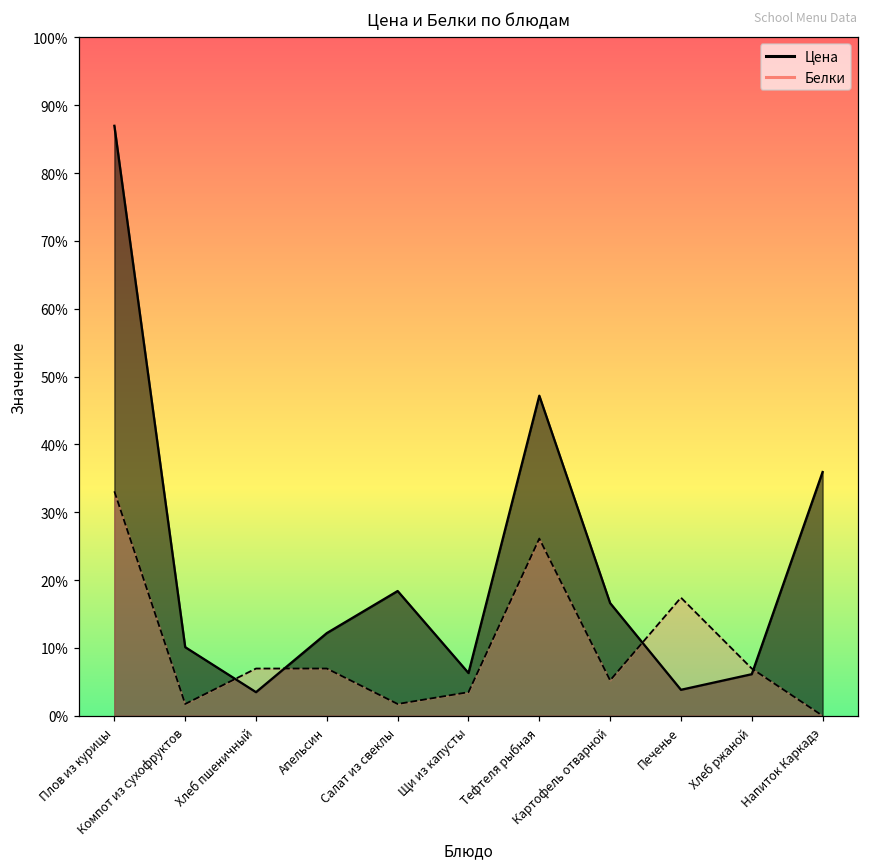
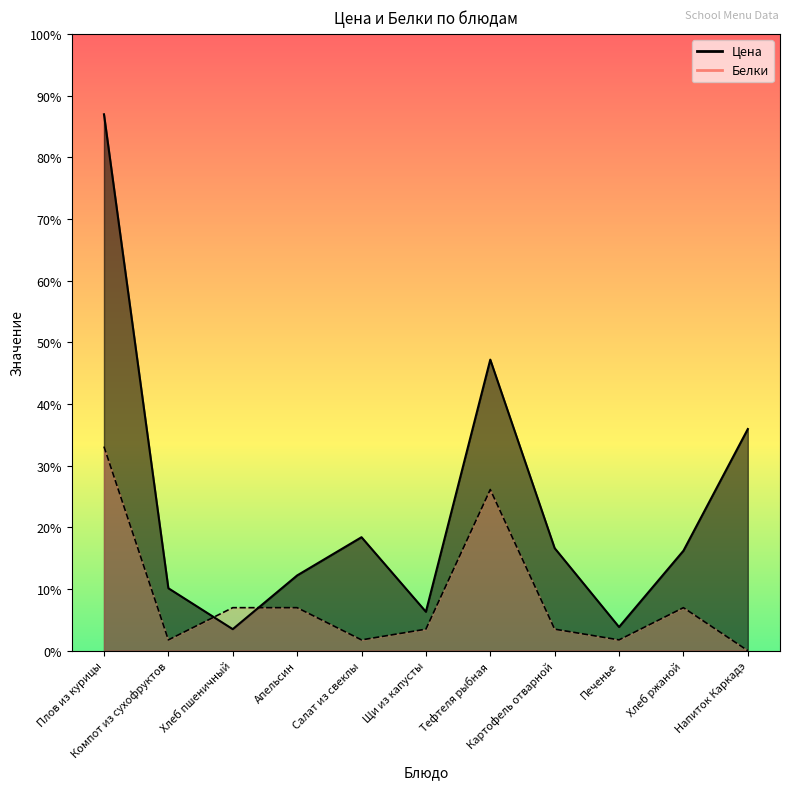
  {
    "Цена": {
      "Плов из курицы": "87%",
      "Компот из сухофруктов": "10%",
      "Хлеб пшеничный": "3%",
      "Апельсин": "12%",
      "Салат из свеклы": "18%",
      "Щи из капусты": "6%",
      "Тефтеля рыбная": "47%",
      "Картофель отварной": "17%",
      "Печенье": "4%",
-     "Хлеб ржаной": "6%",
+     "Хлеб ржаной": "16%",
      "Напиток Каркадэ": "36%"
    },
    "Белки": {
      "Плов из курицы": "33%",
      "Компот из сухофруктов": "2%",
      "Хлеб пшеничный": "7%",
      "Апельсин": "7%",
      "Салат из свеклы": "2%",
      "Щи из капусты": "3%",
      "Тефтеля рыбная": "26%",
-     "Картофель отварной": "5%",
-     "Печенье": "17%",
+     "Картофель отварной": "3%",
+     "Печенье": "2%",
      "Хлеб ржаной": "7%",
      "Напиток Каркадэ": "0%"
    }
  }
